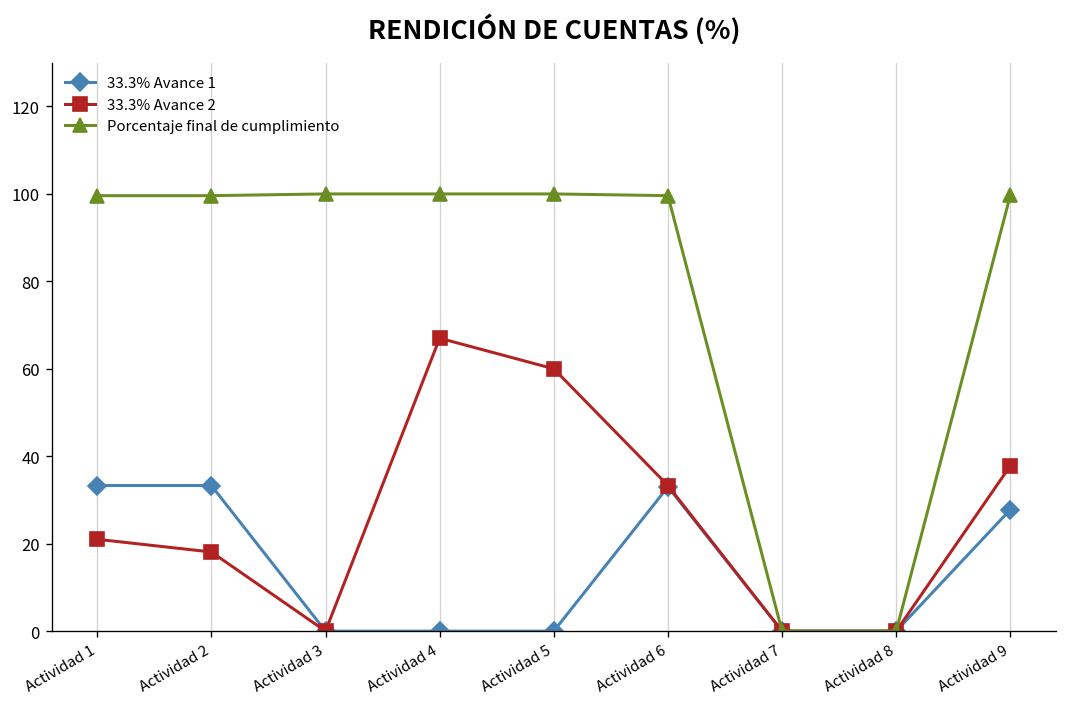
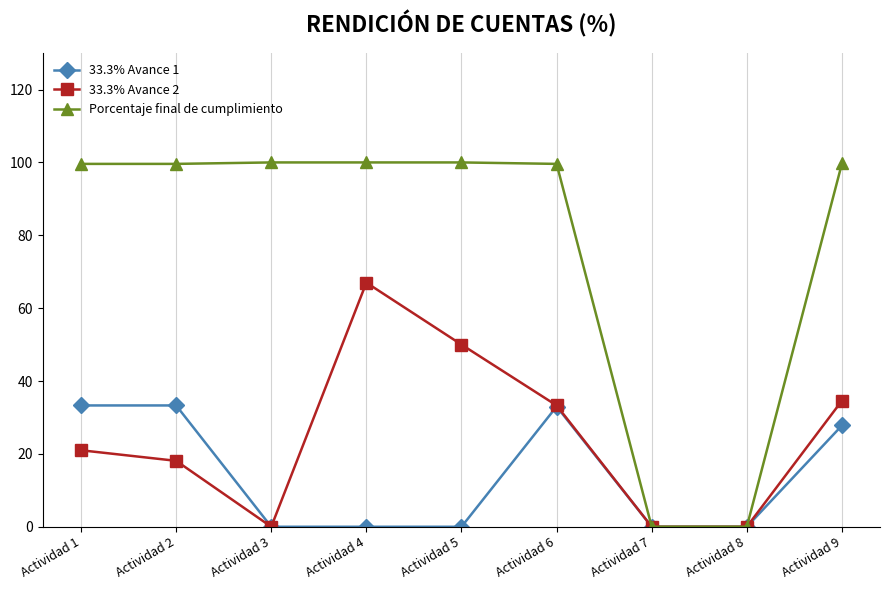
  {
    "33.3% Avance 1": {
      "Actividad 1": 33,
      "Actividad 2": 33,
      "Actividad 4": 0,
      "Actividad 5": 0,
      "Actividad 9": 28
    },
    "33.3% Avance 2": {
      "Actividad 1": 21,
      "Actividad 2": 18,
      "Actividad 4": 67,
-     "Actividad 5": 60,
-     "Actividad 9": 38
+     "Actividad 5": 50,
+     "Actividad 9": 35
    },
    "Porcentaje final de cumplimiento": {
      "Actividad 1": 100,
      "Actividad 2": 100,
      "Actividad 3": 100,
      "Actividad 4": 100,
      "Actividad 5": 100,
      "Actividad 6": 100,
      "Actividad 9": 100
    }
  }
